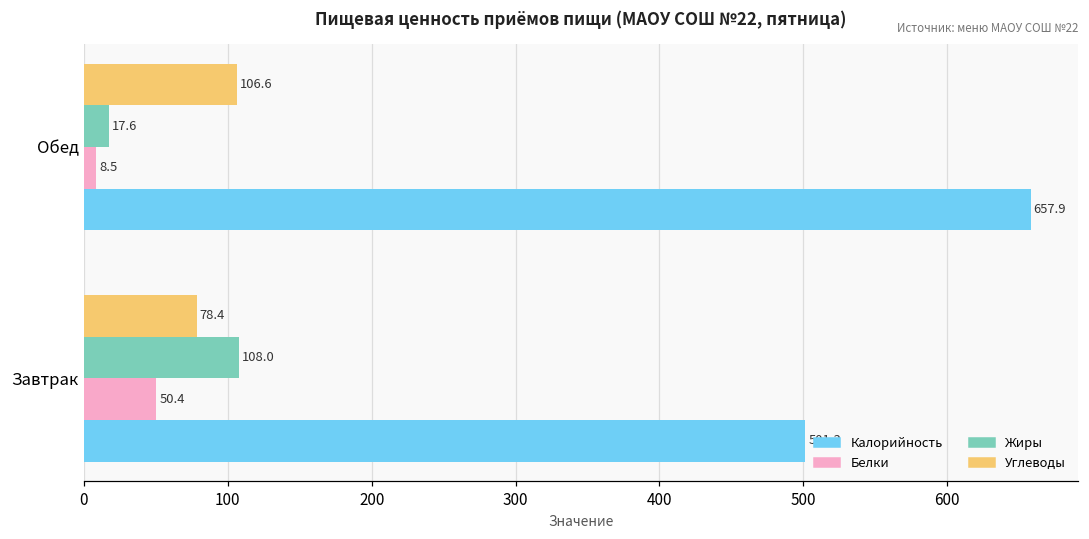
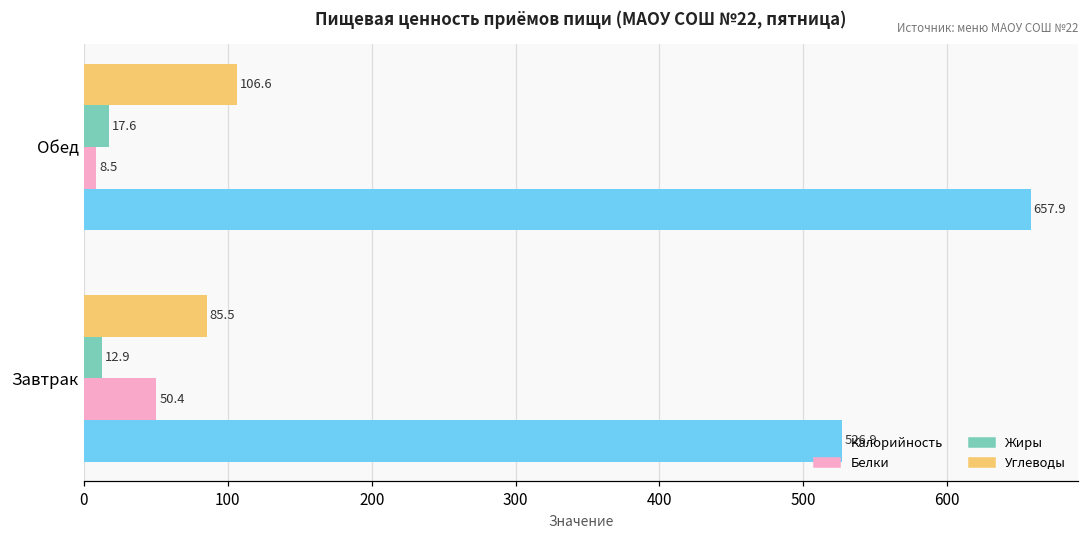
  {
    "Калорийность": {
      "Обед": 657.9,
-     "Завтрак": 501.3
+     "Завтрак": 526.9
    },
    "Белки": {
      "Обед": 8.5,
      "Завтрак": 50.4
    },
    "Жиры": {
      "Обед": 17.6,
-     "Завтрак": 108.0
+     "Завтрак": 12.9
    },
    "Углеводы": {
      "Обед": 106.6,
-     "Завтрак": 78.4
+     "Завтрак": 85.5
    }
  }
